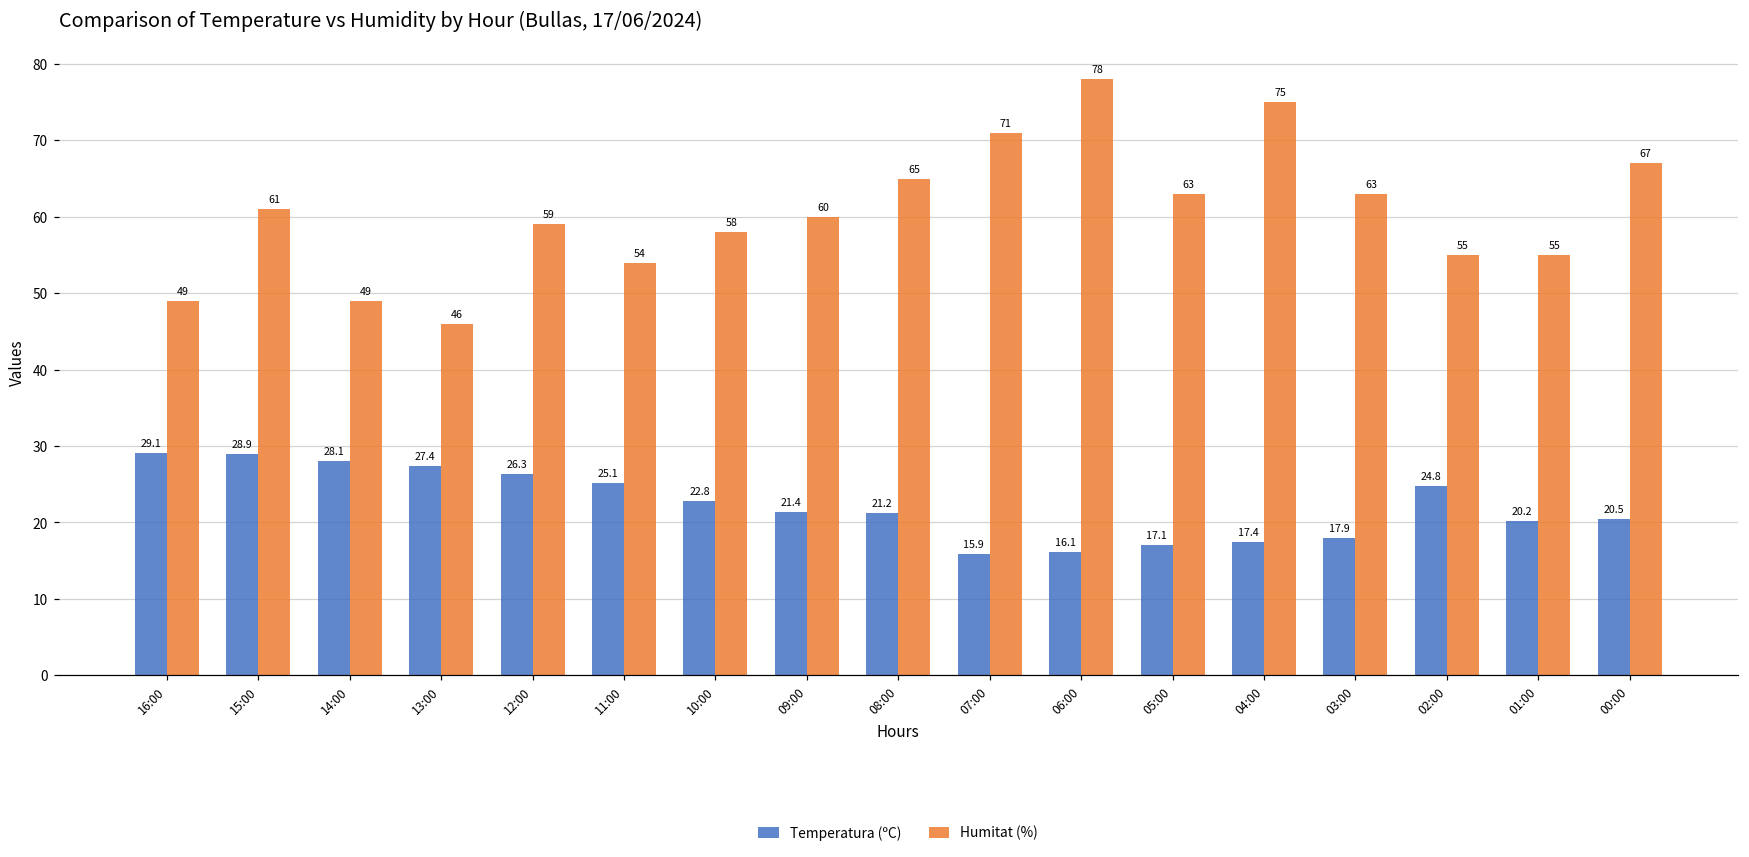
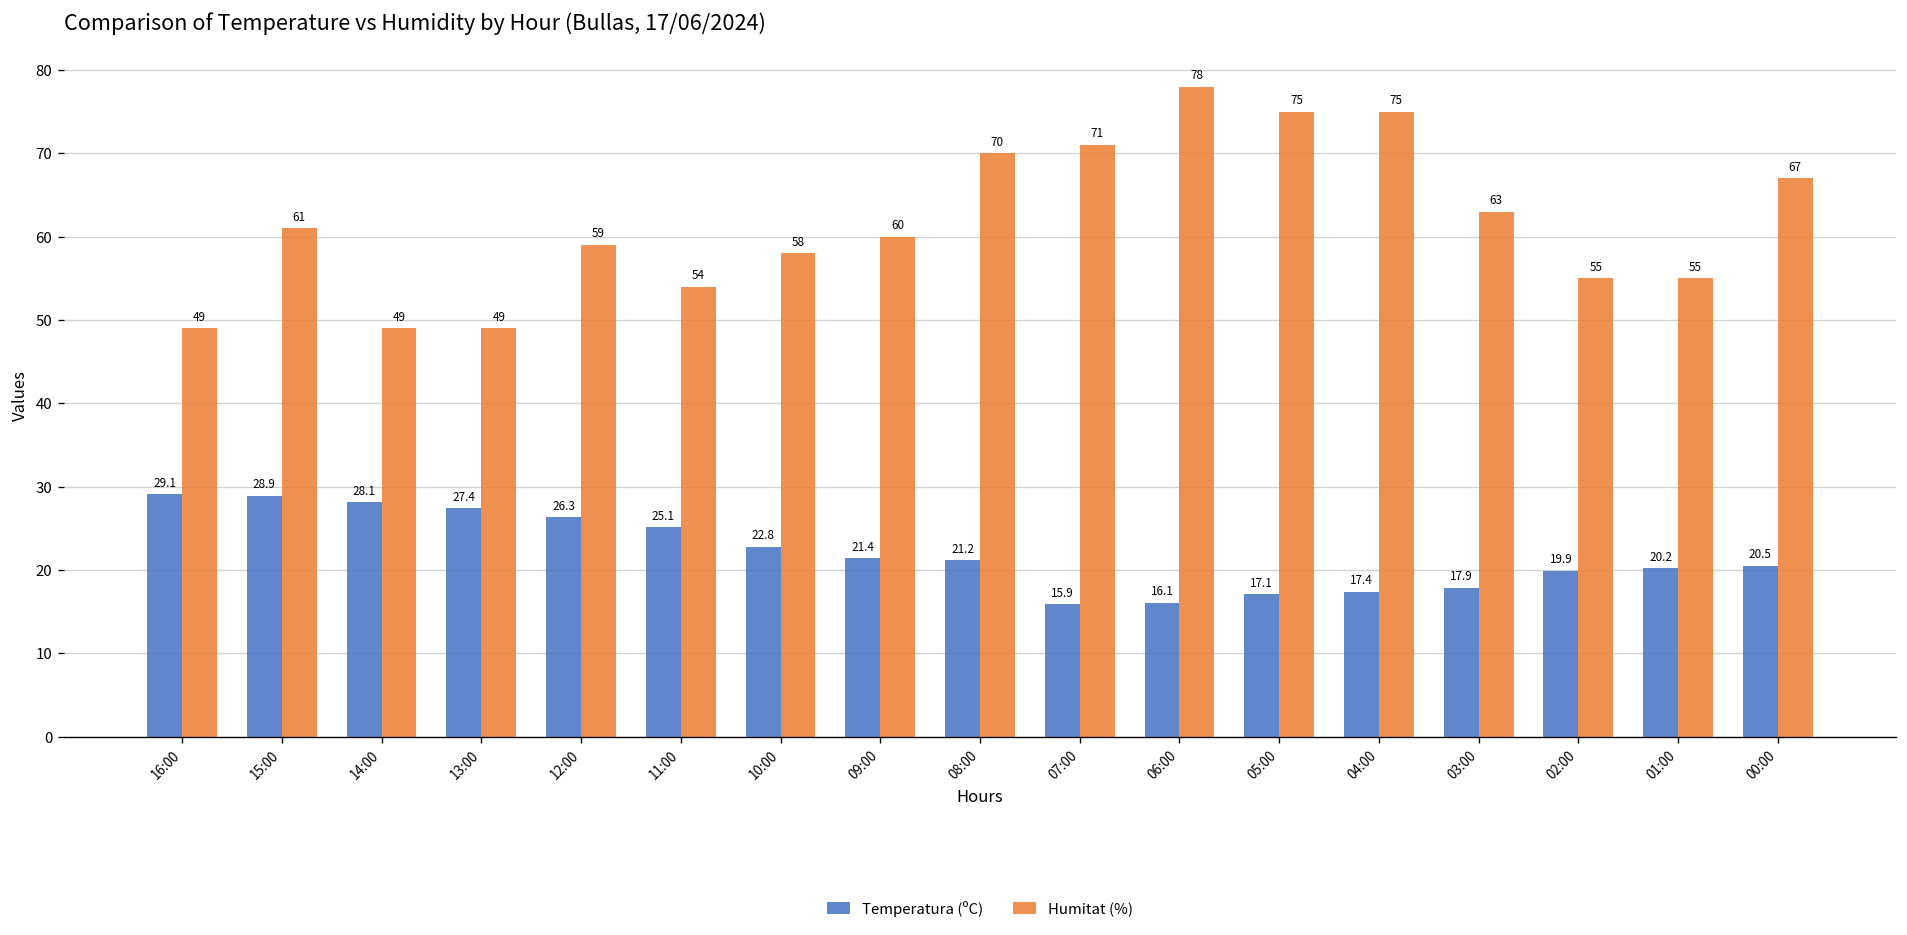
  {
    "Temperatura (ºC)": {
      "16:00": 29.1,
      "15:00": 28.9,
      "14:00": 28.1,
      "13:00": 27.4,
      "12:00": 26.3,
      "11:00": 25.1,
      "10:00": 22.8,
      "09:00": 21.4,
      "08:00": 21.2,
      "07:00": 15.9,
      "06:00": 16.1,
      "05:00": 17.1,
      "04:00": 17.4,
      "03:00": 17.9,
-     "02:00": 24.8,
+     "02:00": 19.9,
      "01:00": 20.2,
      "00:00": 20.5
    },
    "Humitat (%)": {
      "16:00": 49,
      "15:00": 61,
      "14:00": 49,
-     "13:00": 46,
+     "13:00": 49,
      "12:00": 59,
      "11:00": 54,
      "10:00": 58,
      "09:00": 60,
-     "08:00": 65,
+     "08:00": 70,
      "07:00": 71,
      "06:00": 78,
-     "05:00": 63,
+     "05:00": 75,
      "04:00": 75,
      "03:00": 63,
      "02:00": 55,
      "01:00": 55,
      "00:00": 67
    }
  }
